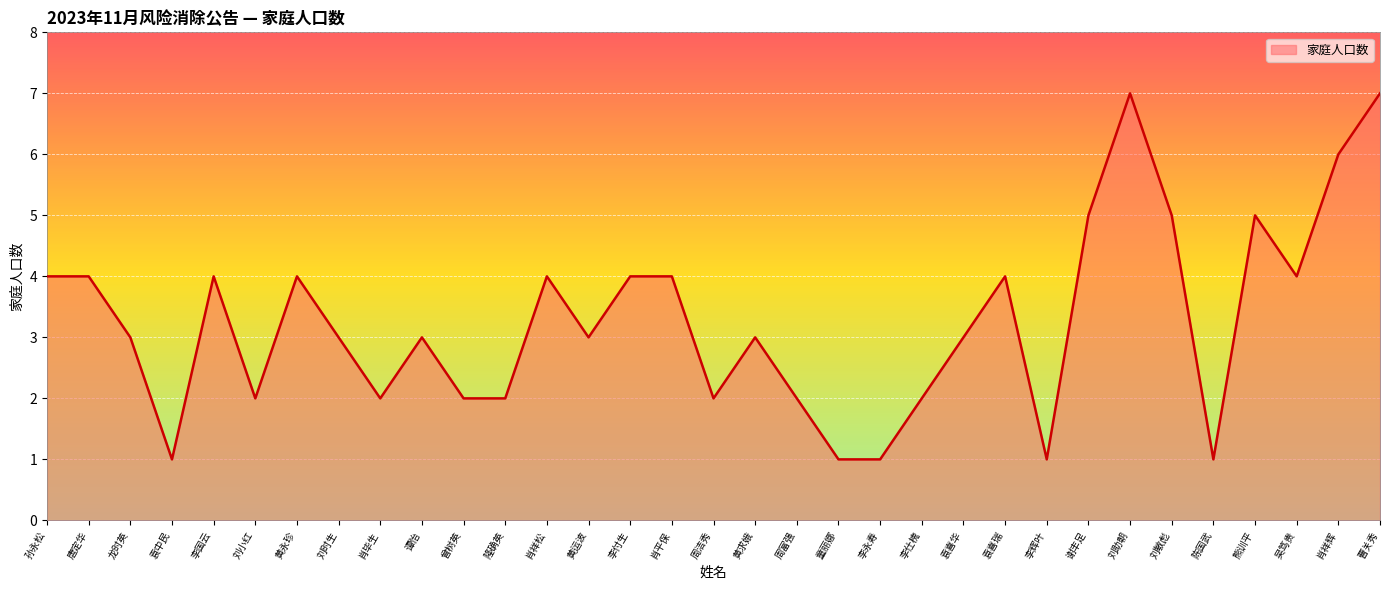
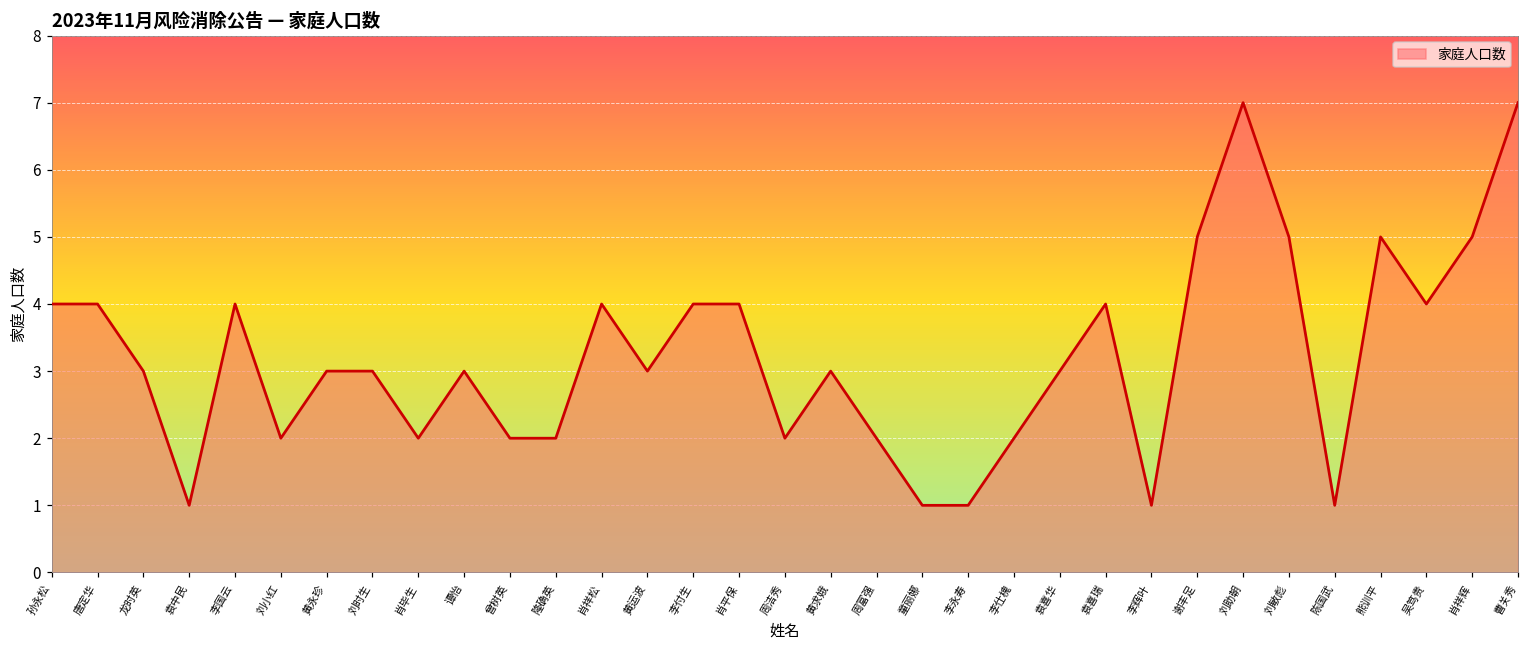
  {
    "孙永松": 4,
    "唐定华": 4,
    "龙时英": 3,
    "袁中民": 1,
    "李国云": 4,
    "刘小红": 2,
-   "黄永珍": 4,
+   "黄永珍": 3,
    "刘时生": 3,
    "肖毕生": 2,
    "谭怡": 3,
    "曾树英": 2,
    "隆确英": 2,
    "肖祥松": 4,
    "黄运波": 3,
    "李付生": 4,
    "肖平保": 4,
    "周洁秀": 2,
    "黄求娥": 3,
    "周富强": 2,
    "童丽娜": 1,
    "李永寿": 1,
    "李仕槐": 2,
    "袁喜华": 3,
    "袁喜瑞": 4,
    "李辉叶": 1,
    "谢丰足": 5,
    "刘助朝": 7,
    "刘敏彪": 5,
    "陈国武": 1,
    "熊训平": 5,
    "吴笃贵": 4,
-   "肖祥辉": 6,
+   "肖祥辉": 5,
    "曹关秀": 7
  }
